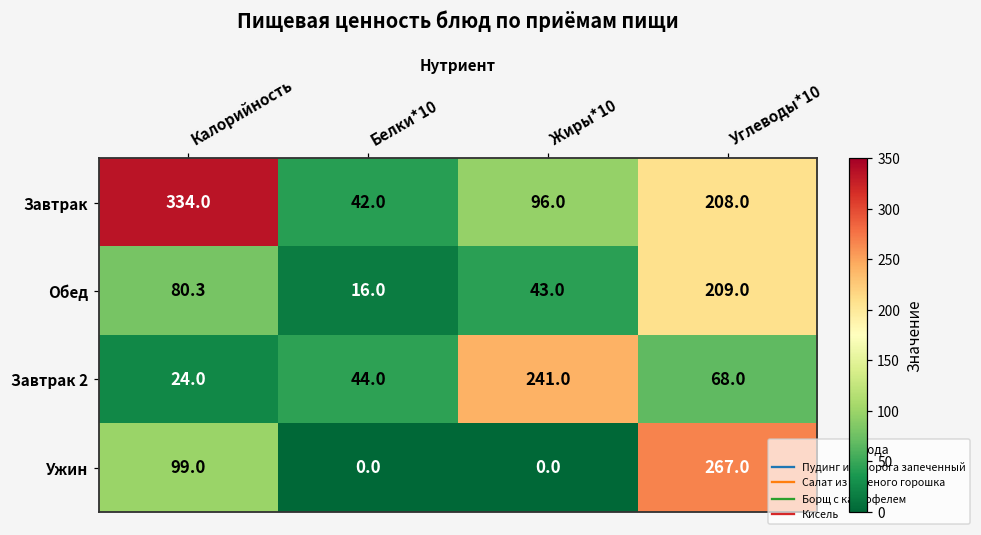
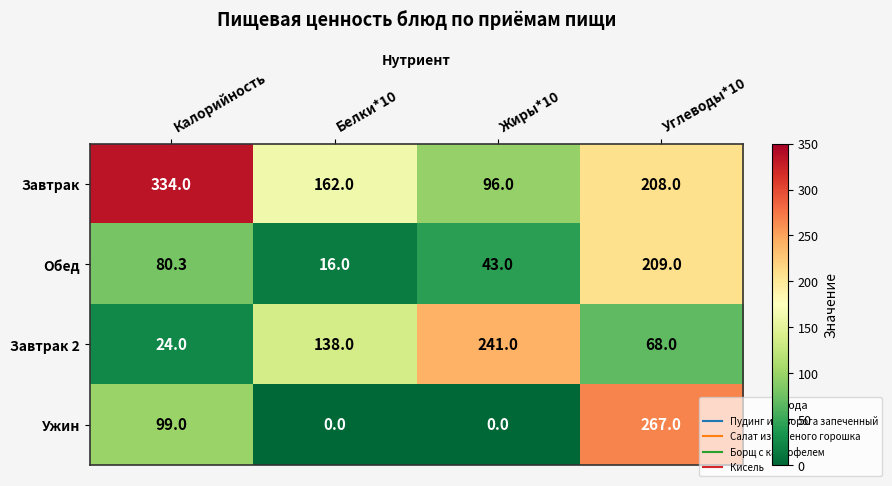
  {
    "Завтрак": {
      "Калорийность": 334.0,
-     "Белки*10": 42.0,
+     "Белки*10": 162.0,
      "Жиры*10": 96.0,
      "Углеводы*10": 208.0
    },
    "Обед": {
      "Калорийность": 80.3,
      "Белки*10": 16.0,
      "Жиры*10": 43.0,
      "Углеводы*10": 209.0
    },
    "Завтрак 2": {
      "Калорийность": 24.0,
-     "Белки*10": 44.0,
+     "Белки*10": 138.0,
      "Жиры*10": 241.0,
      "Углеводы*10": 68.0
    },
    "Ужин": {
      "Калорийность": 99.0,
      "Белки*10": 0.0,
      "Жиры*10": 0.0,
      "Углеводы*10": 267.0
    }
  }
